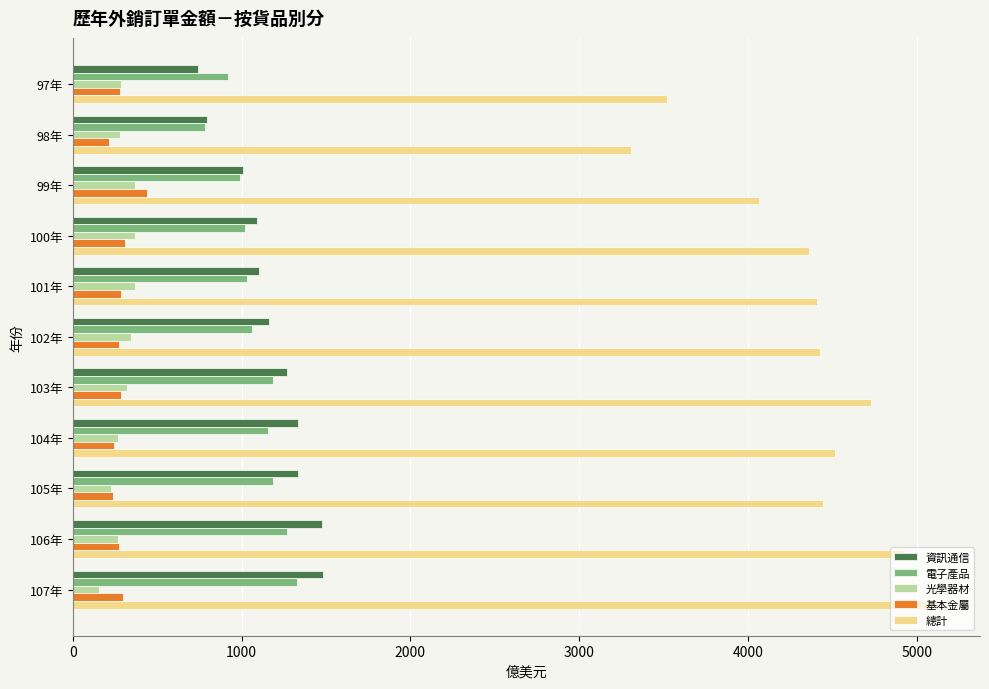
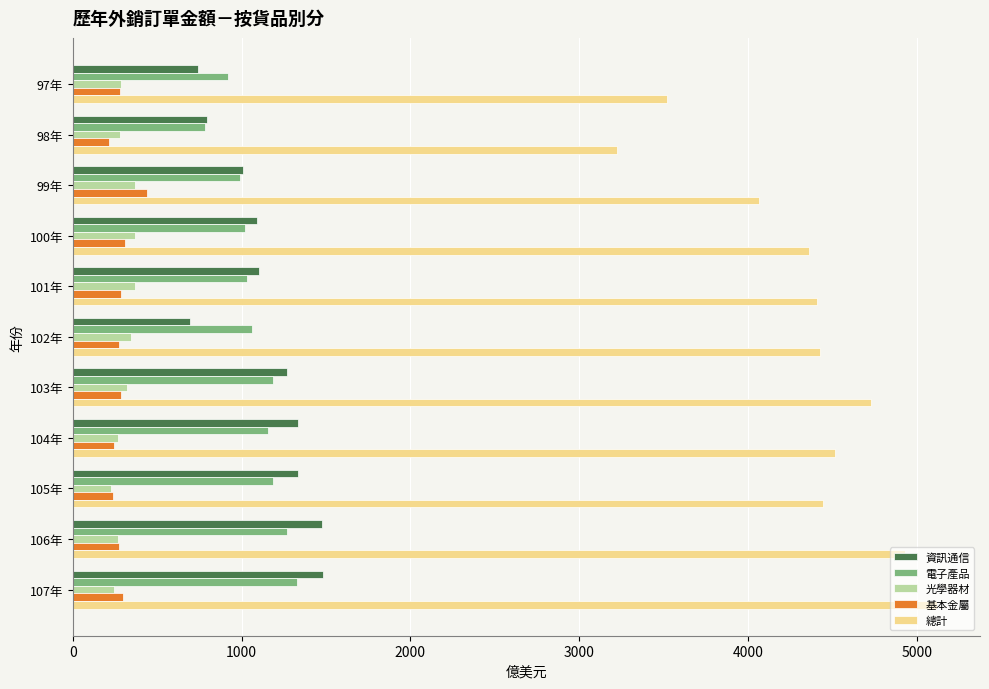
  {
    "資訊通信": {
      "97年": 740,
      "98年": 790,
      "99年": 1010,
      "100年": 1090,
      "101年": 1110,
-     "102年": 1160,
+     "102年": 700,
      "103年": 1270,
      "104年": 1330,
      "105年": 1340,
      "106年": 1480,
      "107年": 1490
    },
    "電子產品": {
      "97年": 920,
      "98年": 780,
      "99年": 990,
      "100年": 1020,
      "101年": 1030,
      "102年": 1060,
      "103年": 1190,
      "104年": 1160,
      "105年": 1190,
      "106年": 1270,
      "107年": 1330
    },
    "光學器材": {
      "97年": 280,
      "98年": 280,
      "99年": 370,
      "100年": 370,
      "101年": 370,
      "102年": 340,
      "103年": 320,
      "104年": 270,
      "105年": 230,
      "106年": 270,
-     "107年": 160
+     "107年": 250
    },
    "基本金屬": {
      "97年": 280,
      "98年": 210,
      "99年": 440,
      "100年": 310,
      "101年": 290,
      "102年": 270,
      "103年": 290,
      "104年": 240,
      "105年": 240,
      "106年": 270,
      "107年": 300
    },
    "總計": {
      "97年": 3520,
-     "98年": 3300,
+     "98年": 3220,
      "99年": 4070,
      "100年": 4360,
      "101年": 4410,
      "102年": 4430,
      "103年": 4730,
      "104年": 4520,
      "105年": 4450
    }
  }
